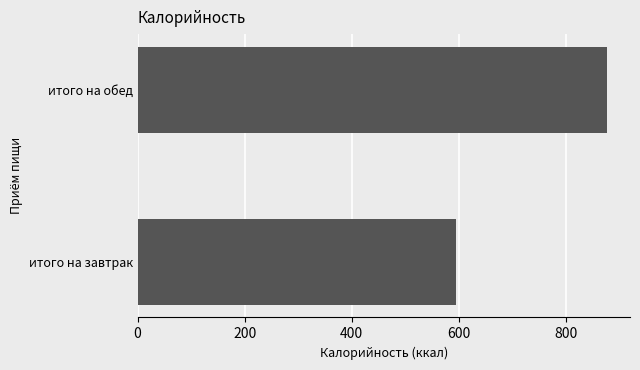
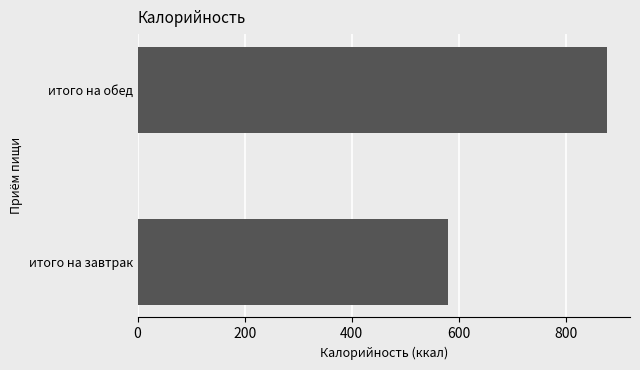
  {
    "итого на обед": 880,
-   "итого на завтрак": 590
+   "итого на завтрак": 580
  }
